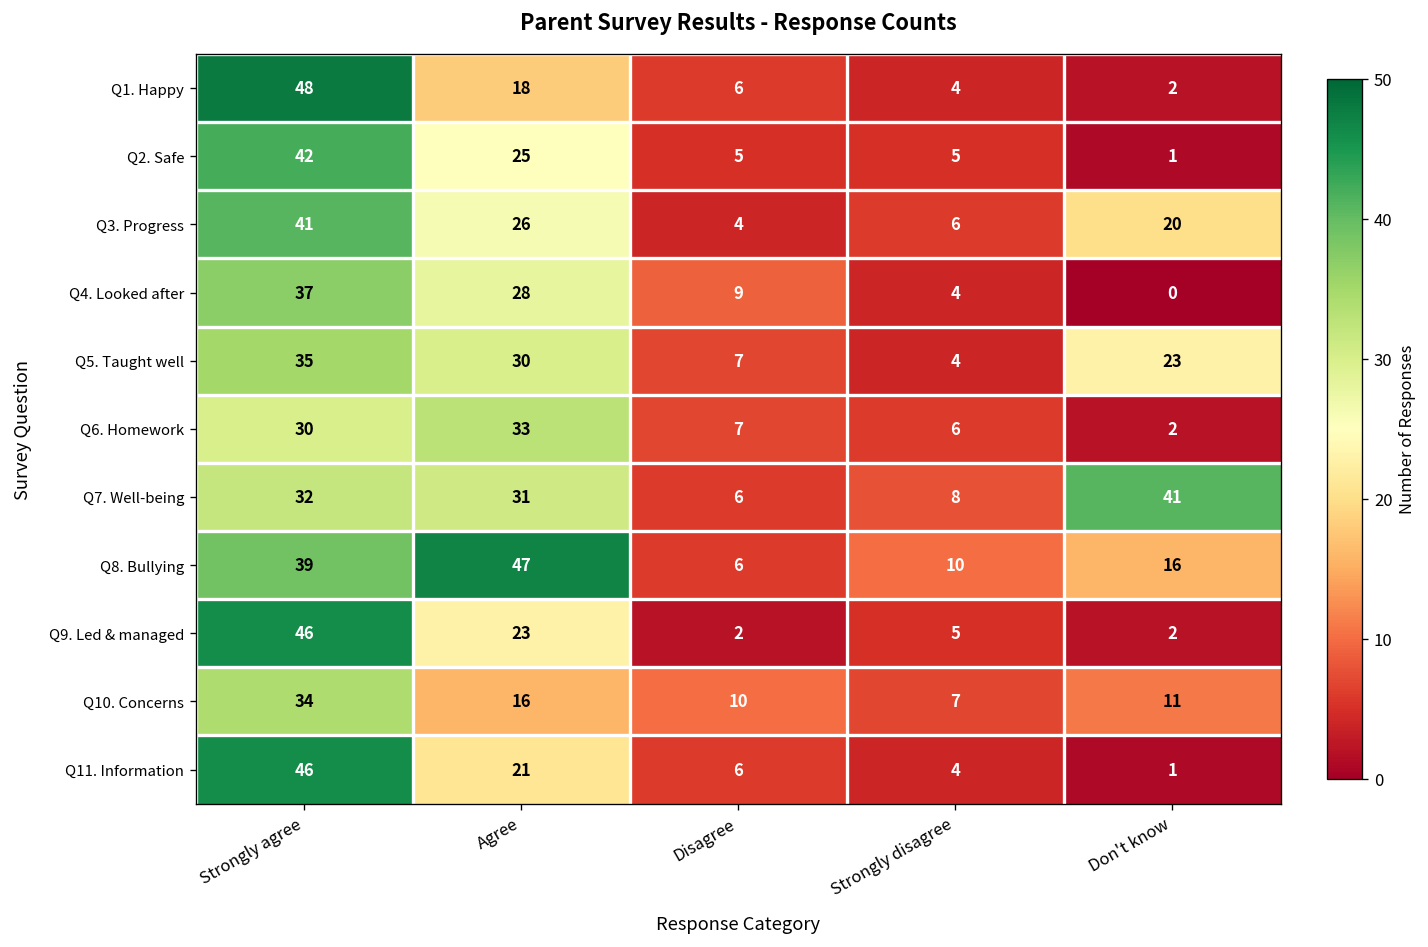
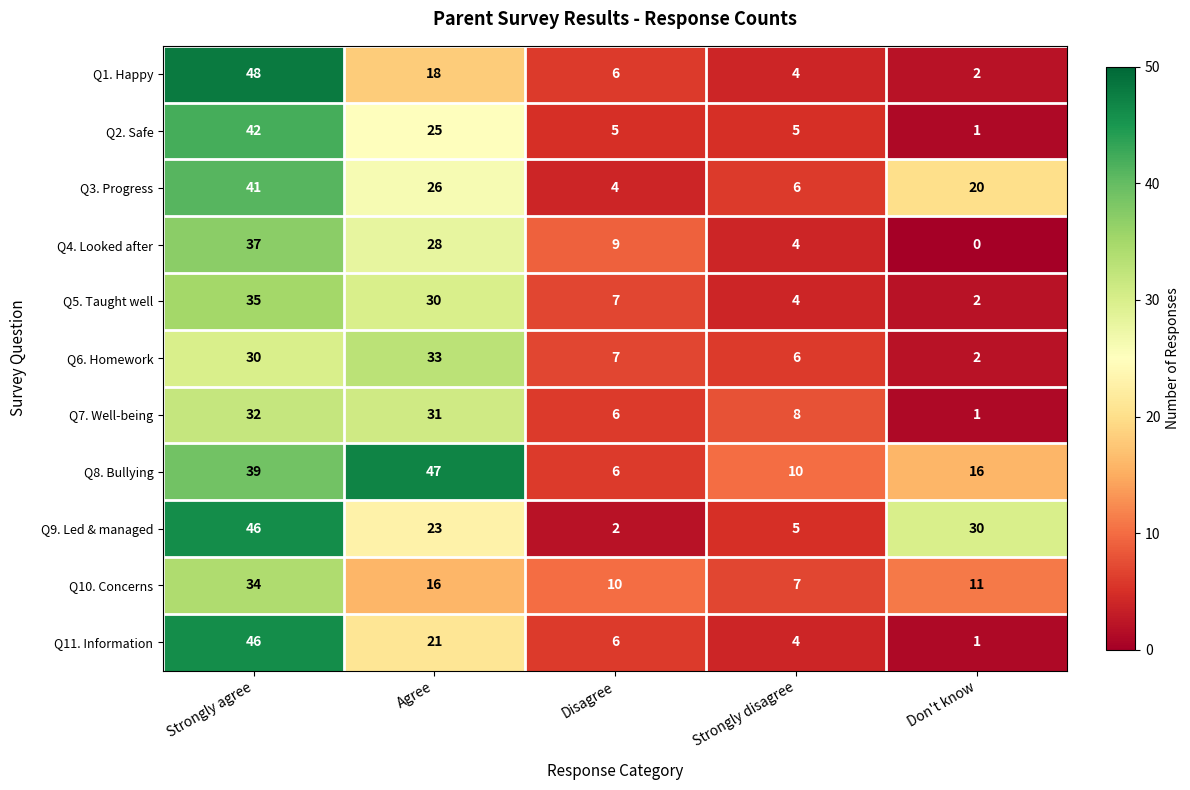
  {
    "Q1. Happy": {
      "Strongly agree": 48,
      "Agree": 18,
      "Disagree": 6,
      "Strongly disagree": 4,
      "Don't know": 2
    },
    "Q2. Safe": {
      "Strongly agree": 42,
      "Agree": 25,
      "Disagree": 5,
      "Strongly disagree": 5,
      "Don't know": 1
    },
    "Q3. Progress": {
      "Strongly agree": 41,
      "Agree": 26,
      "Disagree": 4,
      "Strongly disagree": 6,
      "Don't know": 20
    },
    "Q4. Looked after": {
      "Strongly agree": 37,
      "Agree": 28,
      "Disagree": 9,
      "Strongly disagree": 4,
      "Don't know": 0
    },
    "Q5. Taught well": {
      "Strongly agree": 35,
      "Agree": 30,
      "Disagree": 7,
      "Strongly disagree": 4,
-     "Don't know": 23
+     "Don't know": 2
    },
    "Q6. Homework": {
      "Strongly agree": 30,
      "Agree": 33,
      "Disagree": 7,
      "Strongly disagree": 6,
      "Don't know": 2
    },
    "Q7. Well-being": {
      "Strongly agree": 32,
      "Agree": 31,
      "Disagree": 6,
      "Strongly disagree": 8,
-     "Don't know": 41
+     "Don't know": 1
    },
    "Q8. Bullying": {
      "Strongly agree": 39,
      "Agree": 47,
      "Disagree": 6,
      "Strongly disagree": 10,
      "Don't know": 16
    },
    "Q9. Led & managed": {
      "Strongly agree": 46,
      "Agree": 23,
      "Disagree": 2,
      "Strongly disagree": 5,
-     "Don't know": 2
+     "Don't know": 30
    },
    "Q10. Concerns": {
      "Strongly agree": 34,
      "Agree": 16,
      "Disagree": 10,
      "Strongly disagree": 7,
      "Don't know": 11
    },
    "Q11. Information": {
      "Strongly agree": 46,
      "Agree": 21,
      "Disagree": 6,
      "Strongly disagree": 4,
      "Don't know": 1
    }
  }
